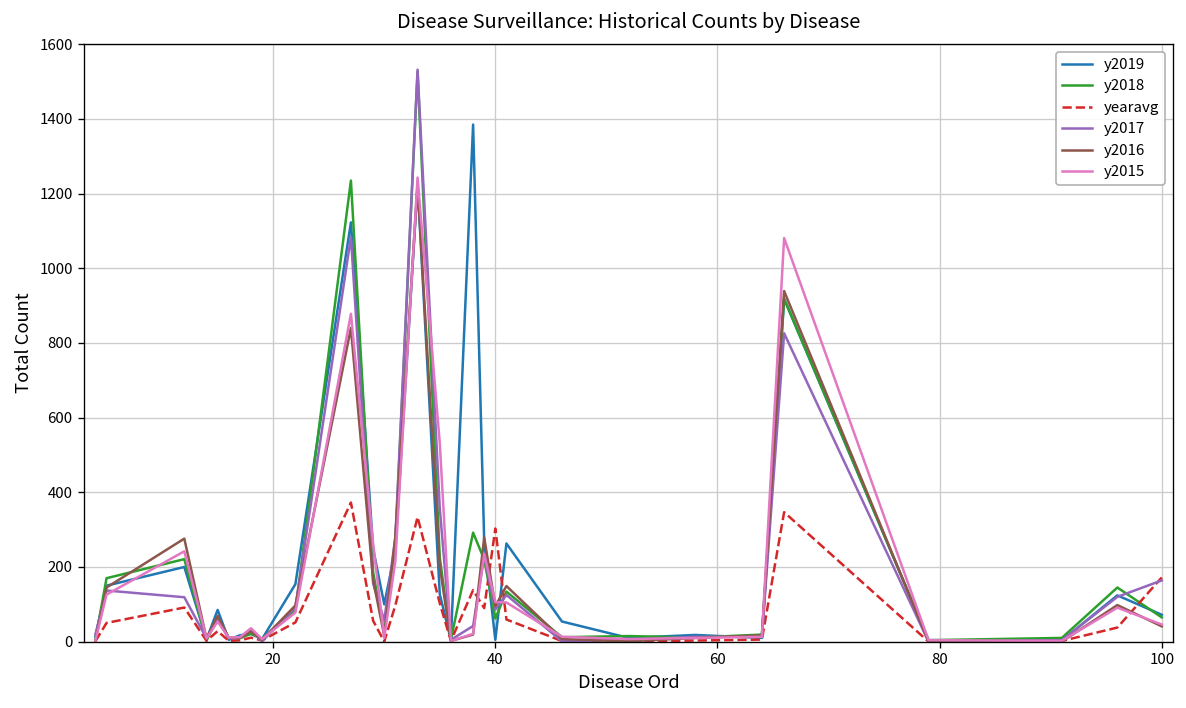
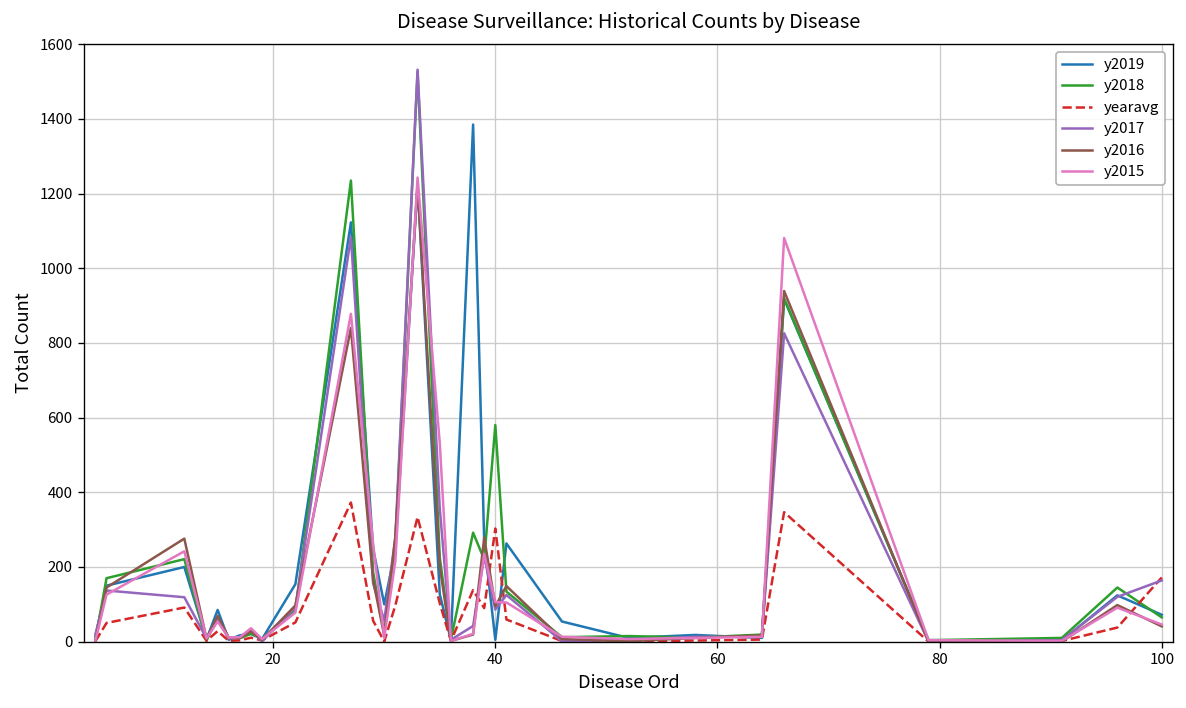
  {
    "y2019": {
      "40": 10
    },
    "y2018": {
-     "40": 60
+     "40": 580
    },
    "yearavg": {
      "40": 300
    },
    "y2017": {
      "40": 90
    },
    "y2016": {
      "40": 100
    },
    "y2015": {
      "40": 110
    }
  }
